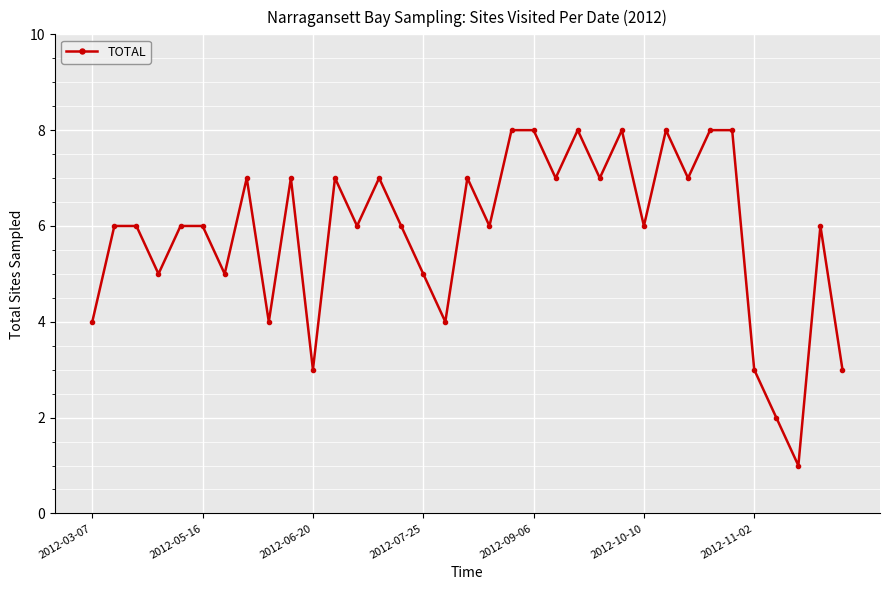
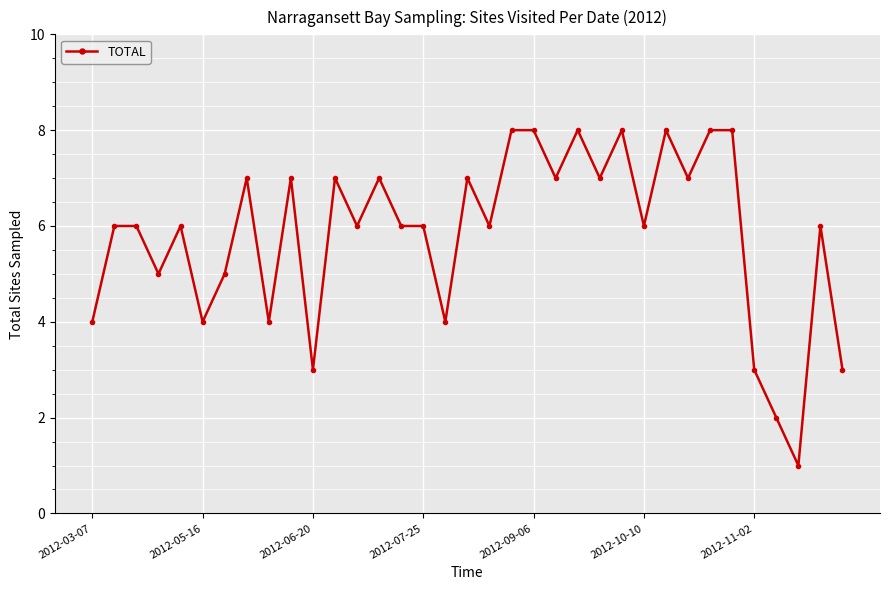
  {
    "2012-03-07": 4,
-   "2012-05-16": 6,
+   "2012-05-16": 4,
    "2012-06-20": 3,
-   "2012-07-25": 5,
+   "2012-07-25": 6,
    "2012-09-06": 8,
    "2012-10-10": 6,
    "2012-11-02": 3
  }
